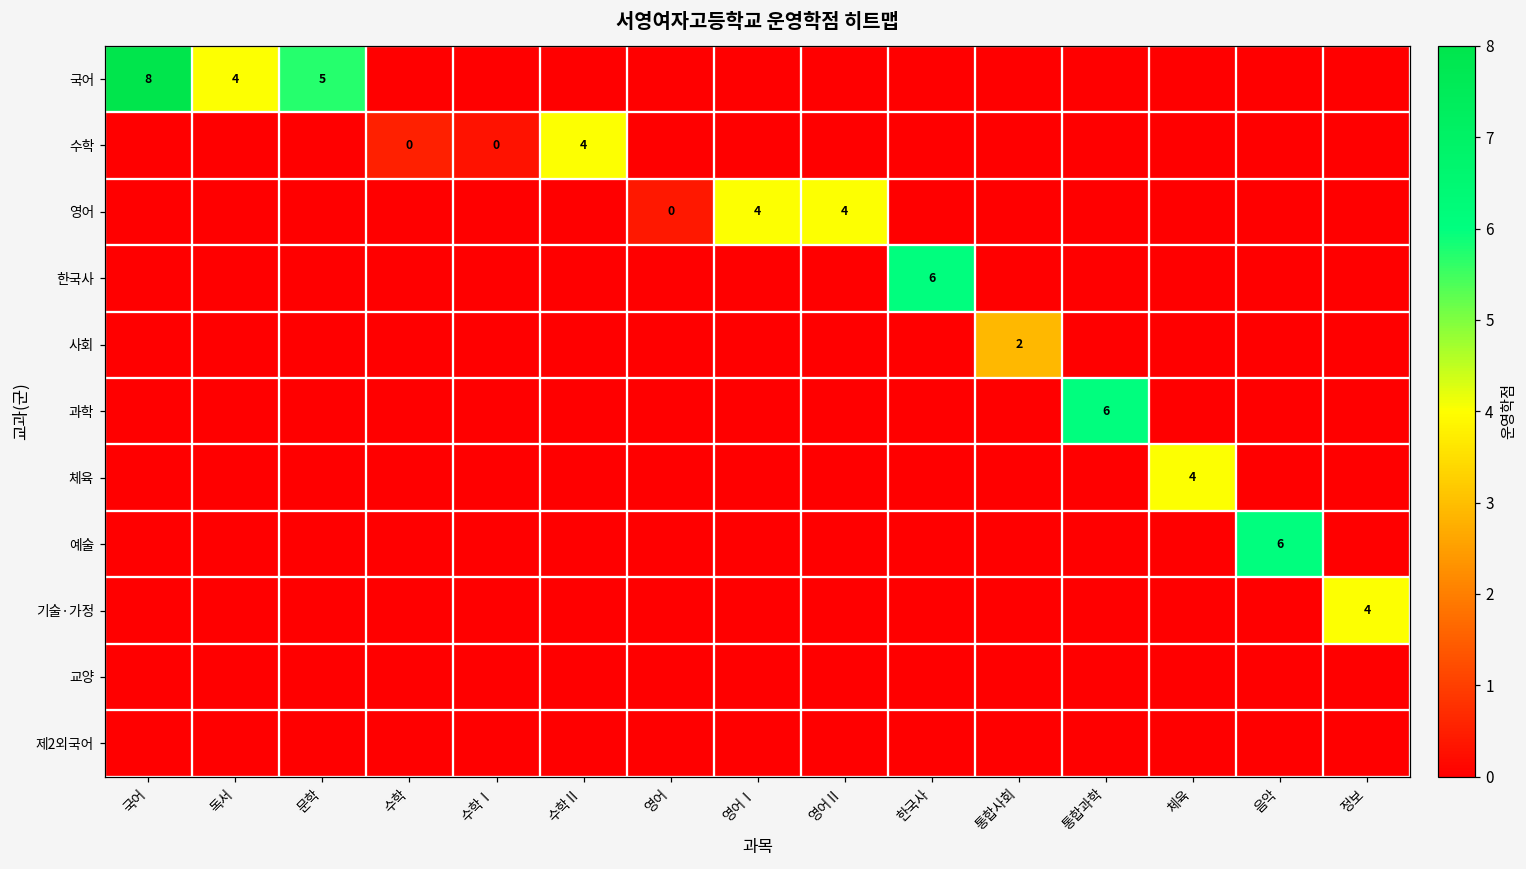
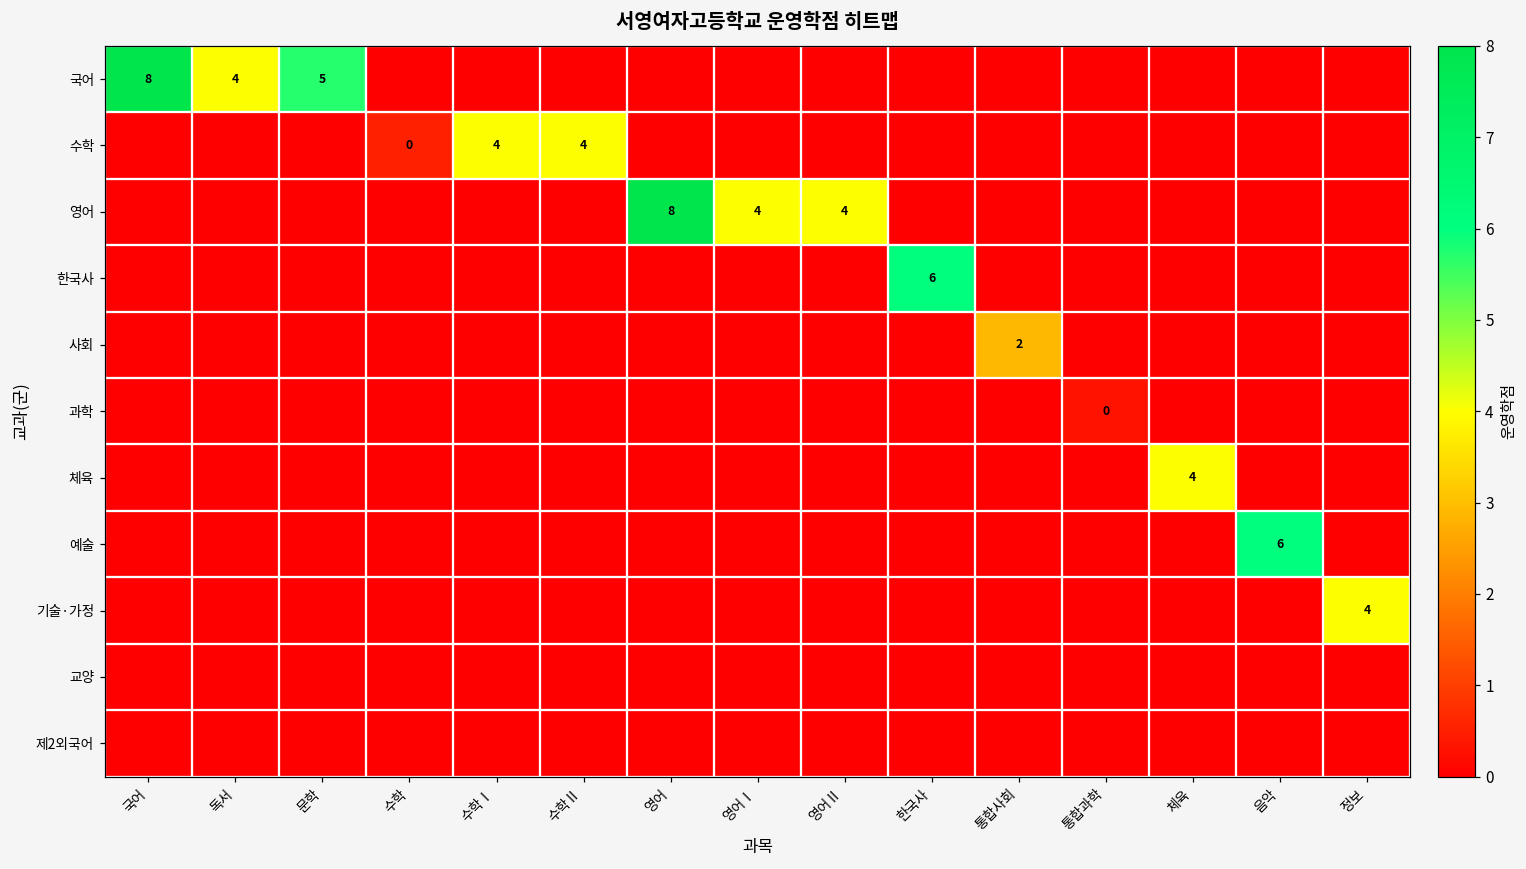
  {
    "국어": {
      "국어": 8,
      "독서": 4,
      "문학": 5
    },
    "수학": {
      "수학": 0,
-     "수학Ⅰ": 0,
+     "수학Ⅰ": 4,
      "수학Ⅱ": 4
    },
    "영어": {
-     "영어": 0,
+     "영어": 8,
      "영어Ⅰ": 4,
      "영어Ⅱ": 4
    },
    "한국사": {
      "한국사": 6
    },
    "사회": {
      "통합사회": 2
    },
    "과학": {
-     "통합과학": 6
+     "통합과학": 0
    },
    "체육": {
      "체육": 4
    },
    "예술": {
      "음악": 6
    },
    "기술·가정": {
      "정보": 4
    }
  }
